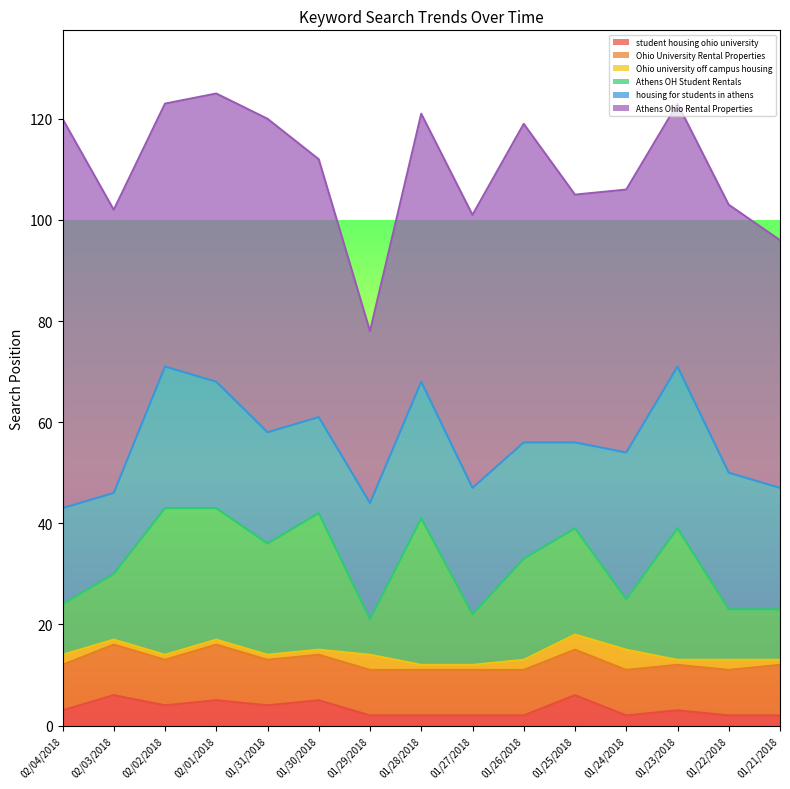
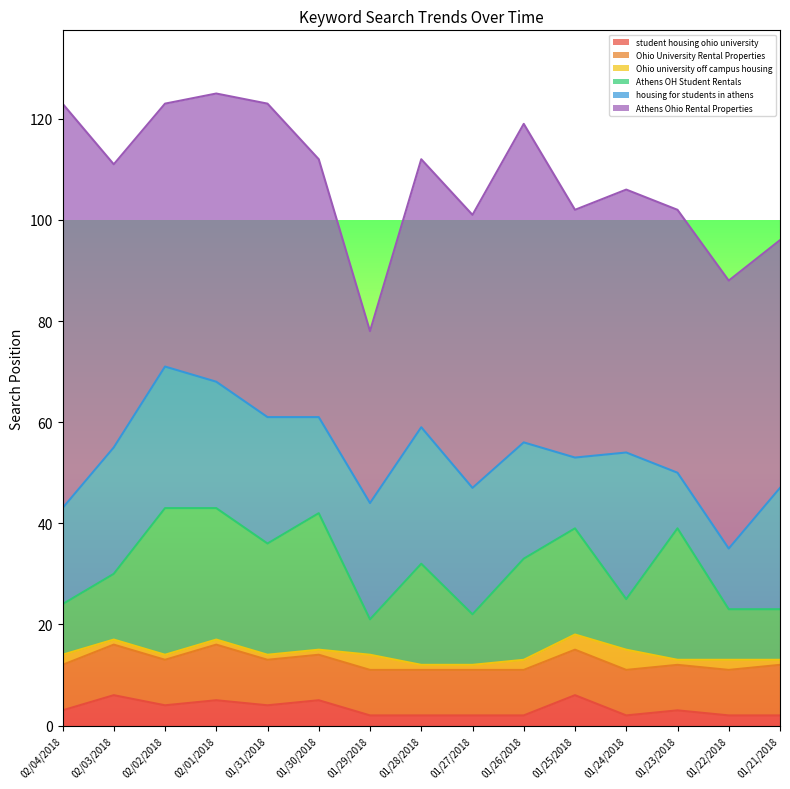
  {
    "Athens OH Student Rentals": {
      "02/03/2018": 13,
      "02/02/2018": 29,
      "02/01/2018": 26,
      "01/31/2018": 22,
      "01/30/2018": 27,
      "01/29/2018": 7,
-     "01/28/2018": 29,
+     "01/28/2018": 20,
      "01/27/2018": 10,
      "01/26/2018": 20,
      "01/25/2018": 21,
      "01/24/2018": 10,
      "01/23/2018": 26,
      "01/22/2018": 10
    },
    "housing for students in athens": {
-     "02/03/2018": 16,
+     "02/03/2018": 25,
      "02/02/2018": 28,
      "02/01/2018": 25,
-     "01/31/2018": 22,
+     "01/31/2018": 25,
      "01/30/2018": 19,
      "01/29/2018": 23,
      "01/28/2018": 27,
      "01/27/2018": 25,
      "01/26/2018": 23,
-     "01/25/2018": 17,
+     "01/25/2018": 14,
      "01/24/2018": 29,
-     "01/23/2018": 32,
-     "01/22/2018": 27
+     "01/23/2018": 11,
+     "01/22/2018": 12
    },
    "Athens Ohio Rental Properties": {
-     "02/04/2018": 77,
+     "02/04/2018": 80,
      "02/03/2018": 56,
      "02/02/2018": 52,
      "02/01/2018": 57,
      "01/31/2018": 62,
      "01/30/2018": 51,
      "01/29/2018": 34,
      "01/28/2018": 53,
      "01/27/2018": 54,
      "01/26/2018": 63,
      "01/25/2018": 49,
      "01/24/2018": 52,
      "01/22/2018": 53
    }
  }
